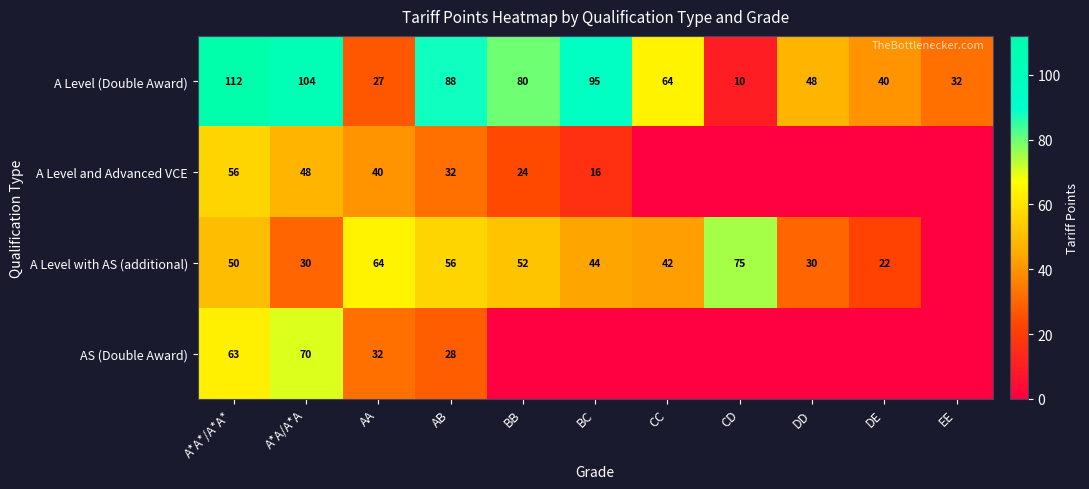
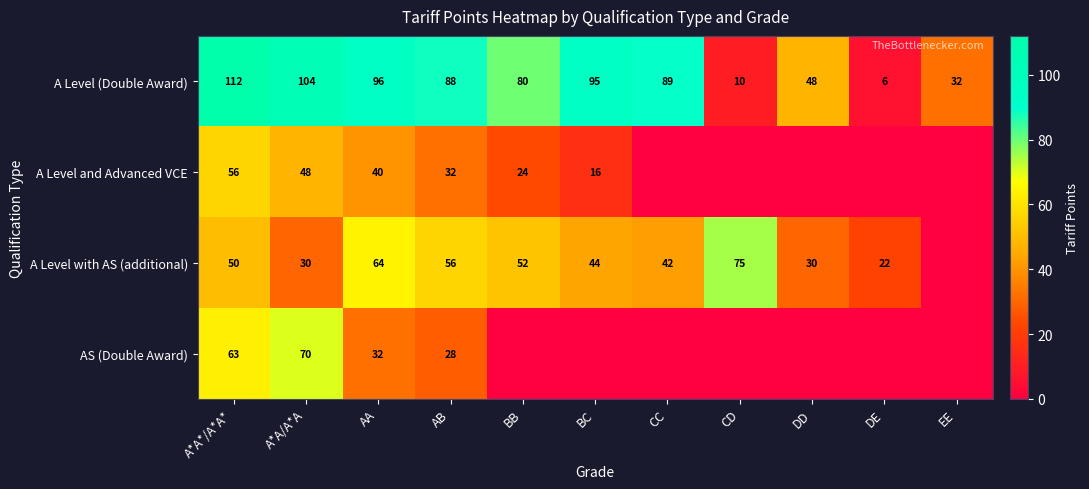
  {
    "A Level (Double Award)": {
      "A*A*/A*A*": 112,
      "A*A/A*A": 104,
-     "AA": 27,
+     "AA": 96,
      "AB": 88,
      "BB": 80,
      "BC": 95,
-     "CC": 64,
+     "CC": 89,
      "CD": 10,
      "DD": 48,
-     "DE": 40
+     "DE": 6
    },
    "A Level and Advanced VCE": {
      "A*A*/A*A*": 56,
      "A*A/A*A": 48,
      "AA": 40,
      "AB": 32,
      "BB": 24,
      "BC": 16
    },
    "A Level with AS (additional)": {
      "A*A*/A*A*": 50,
      "A*A/A*A": 30,
      "AA": 64,
      "AB": 56,
      "BB": 52,
      "BC": 44,
      "CC": 42,
      "CD": 75,
      "DD": 30,
      "DE": 22
    },
    "AS (Double Award)": {
      "A*A*/A*A*": 63,
      "A*A/A*A": 70,
      "AA": 32,
      "AB": 28
    }
  }
